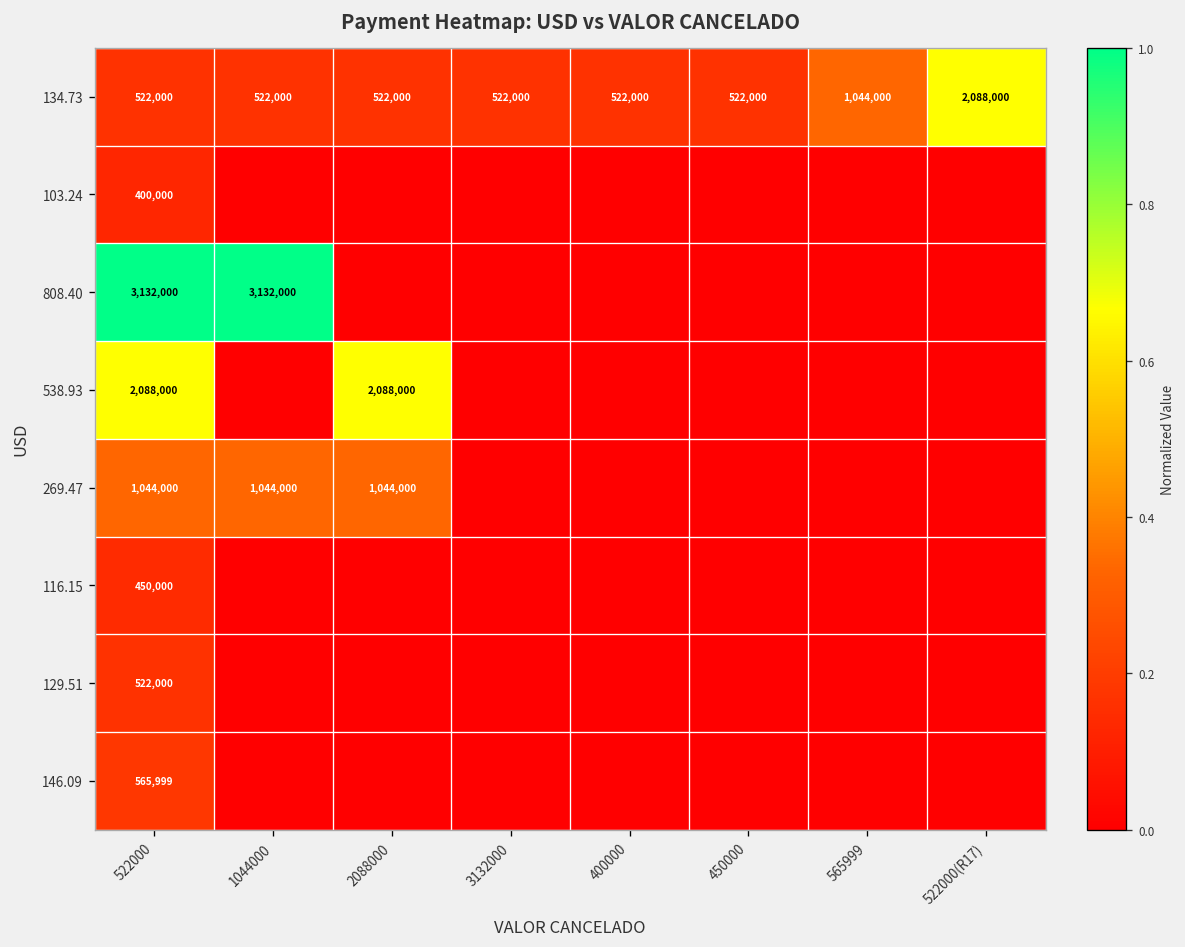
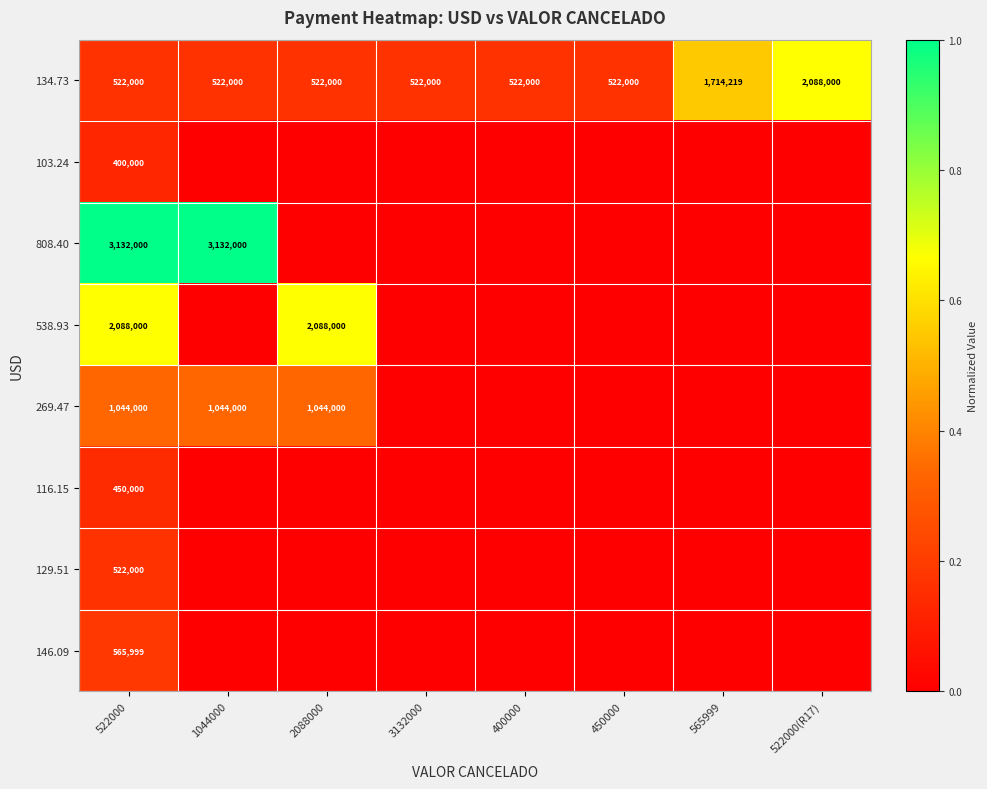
  {
    "134.73": {
      "522000": "522,000",
      "1044000": "522,000",
      "2088000": "522,000",
      "3132000": "522,000",
      "400000": "522,000",
      "450000": "522,000",
-     "565999": "1,044,000",
+     "565999": "1,714,219",
      "522000(R17)": "2,088,000"
    },
    "103.24": {
      "522000": "400,000"
    },
    "808.40": {
      "522000": "3,132,000",
      "1044000": "3,132,000"
    },
    "538.93": {
      "522000": "2,088,000",
      "2088000": "2,088,000"
    },
    "269.47": {
      "522000": "1,044,000",
      "1044000": "1,044,000",
      "2088000": "1,044,000"
    },
    "116.15": {
      "522000": "450,000"
    },
    "129.51": {
      "522000": "522,000"
    },
    "146.09": {
      "522000": "565,999"
    }
  }
